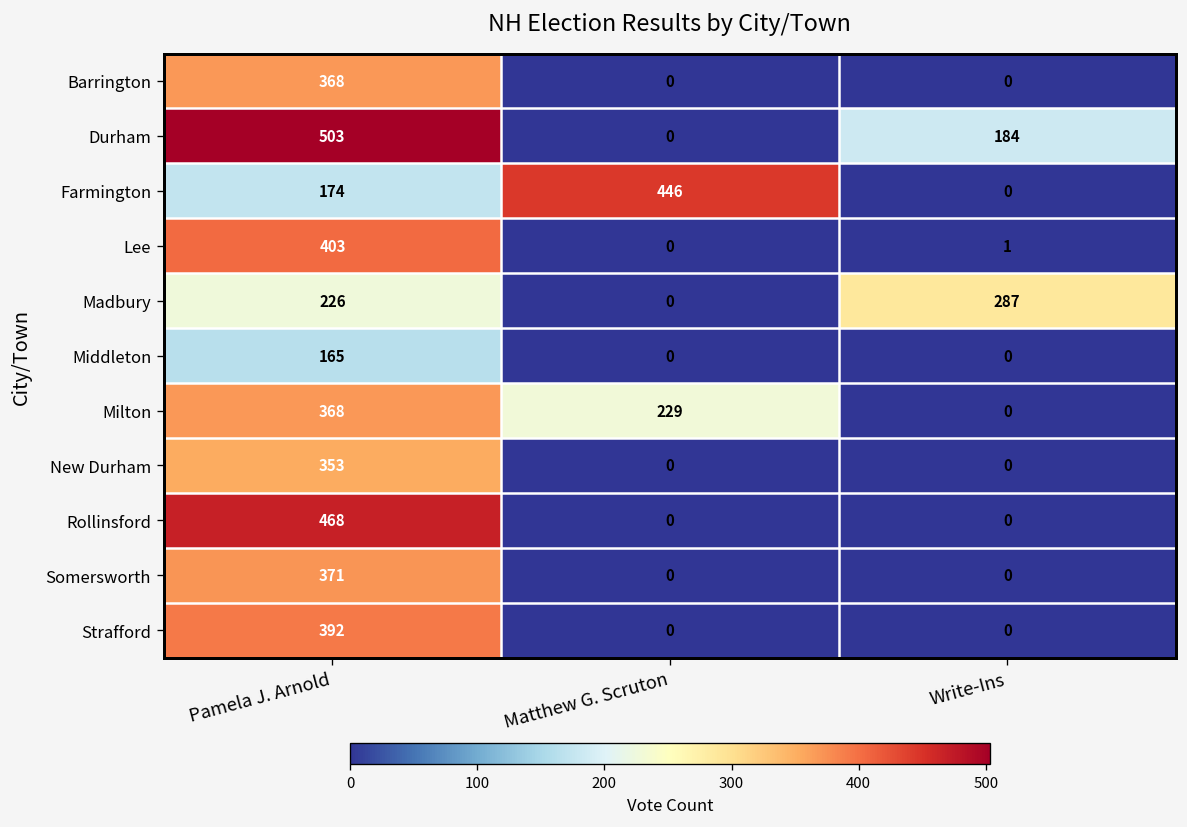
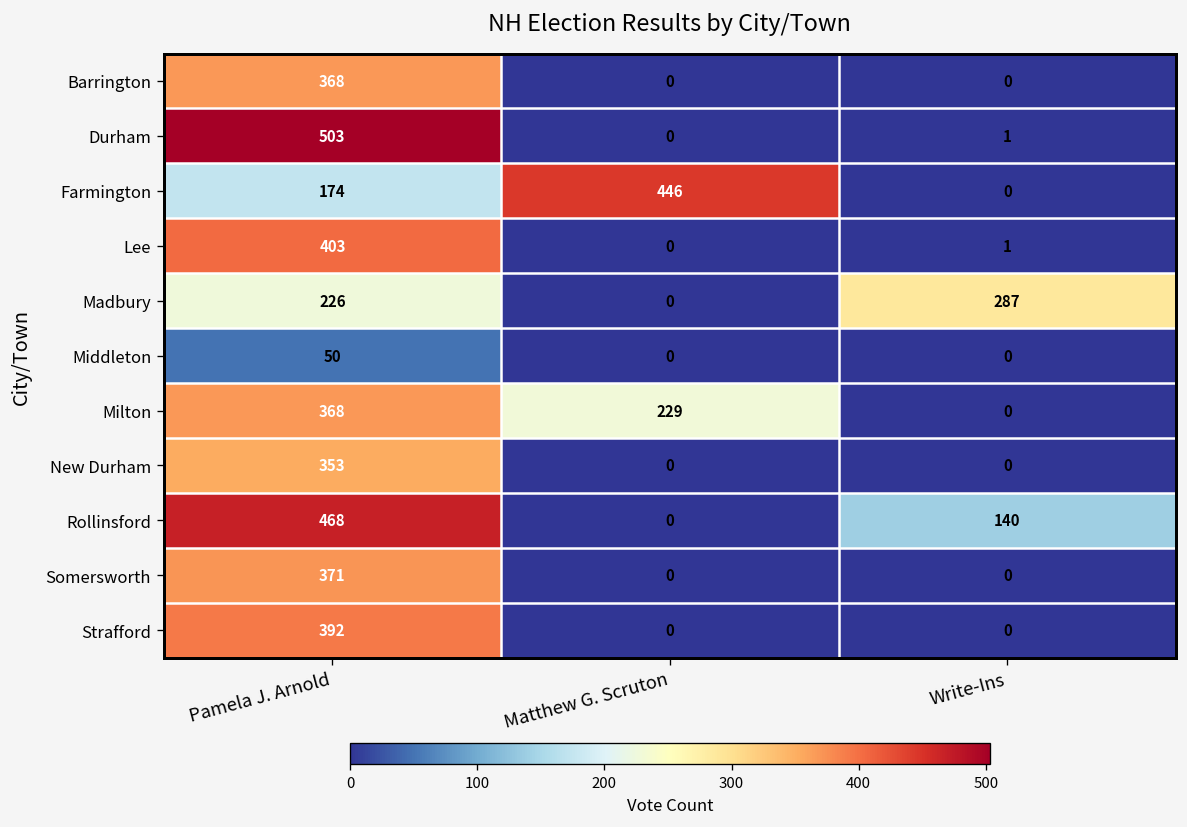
  {
    "Barrington": {
      "Pamela J. Arnold": 368,
      "Matthew G. Scruton": 0,
      "Write-Ins": 0
    },
    "Durham": {
      "Pamela J. Arnold": 503,
      "Matthew G. Scruton": 0,
-     "Write-Ins": 184
+     "Write-Ins": 1
    },
    "Farmington": {
      "Pamela J. Arnold": 174,
      "Matthew G. Scruton": 446,
      "Write-Ins": 0
    },
    "Lee": {
      "Pamela J. Arnold": 403,
      "Matthew G. Scruton": 0,
      "Write-Ins": 1
    },
    "Madbury": {
      "Pamela J. Arnold": 226,
      "Matthew G. Scruton": 0,
      "Write-Ins": 287
    },
    "Middleton": {
-     "Pamela J. Arnold": 165,
+     "Pamela J. Arnold": 50,
      "Matthew G. Scruton": 0,
      "Write-Ins": 0
    },
    "Milton": {
      "Pamela J. Arnold": 368,
      "Matthew G. Scruton": 229,
      "Write-Ins": 0
    },
    "New Durham": {
      "Pamela J. Arnold": 353,
      "Matthew G. Scruton": 0,
      "Write-Ins": 0
    },
    "Rollinsford": {
      "Pamela J. Arnold": 468,
      "Matthew G. Scruton": 0,
-     "Write-Ins": 0
+     "Write-Ins": 140
    },
    "Somersworth": {
      "Pamela J. Arnold": 371,
      "Matthew G. Scruton": 0,
      "Write-Ins": 0
    },
    "Strafford": {
      "Pamela J. Arnold": 392,
      "Matthew G. Scruton": 0,
      "Write-Ins": 0
    }
  }
